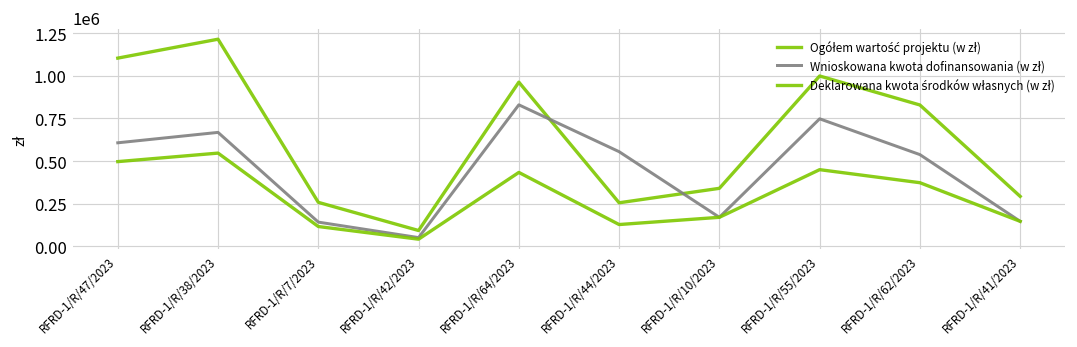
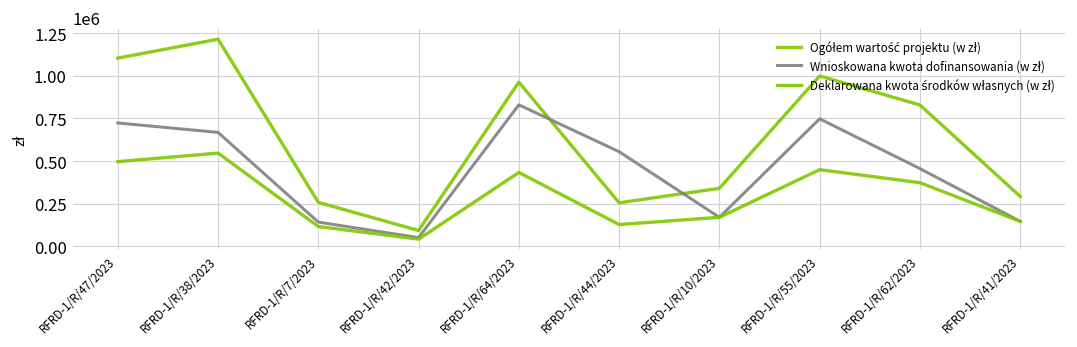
  {
    "Wnioskowana kwota dofinansowania (w zł)": {
-     "RFRD-1/R/47/2023": 610000,
+     "RFRD-1/R/47/2023": 720000,
      "RFRD-1/R/38/2023": 670000,
      "RFRD-1/R/7/2023": 140000,
      "RFRD-1/R/64/2023": 830000,
      "RFRD-1/R/44/2023": 560000,
      "RFRD-1/R/55/2023": 750000,
-     "RFRD-1/R/62/2023": 540000
+     "RFRD-1/R/62/2023": 460000
    }
  }
